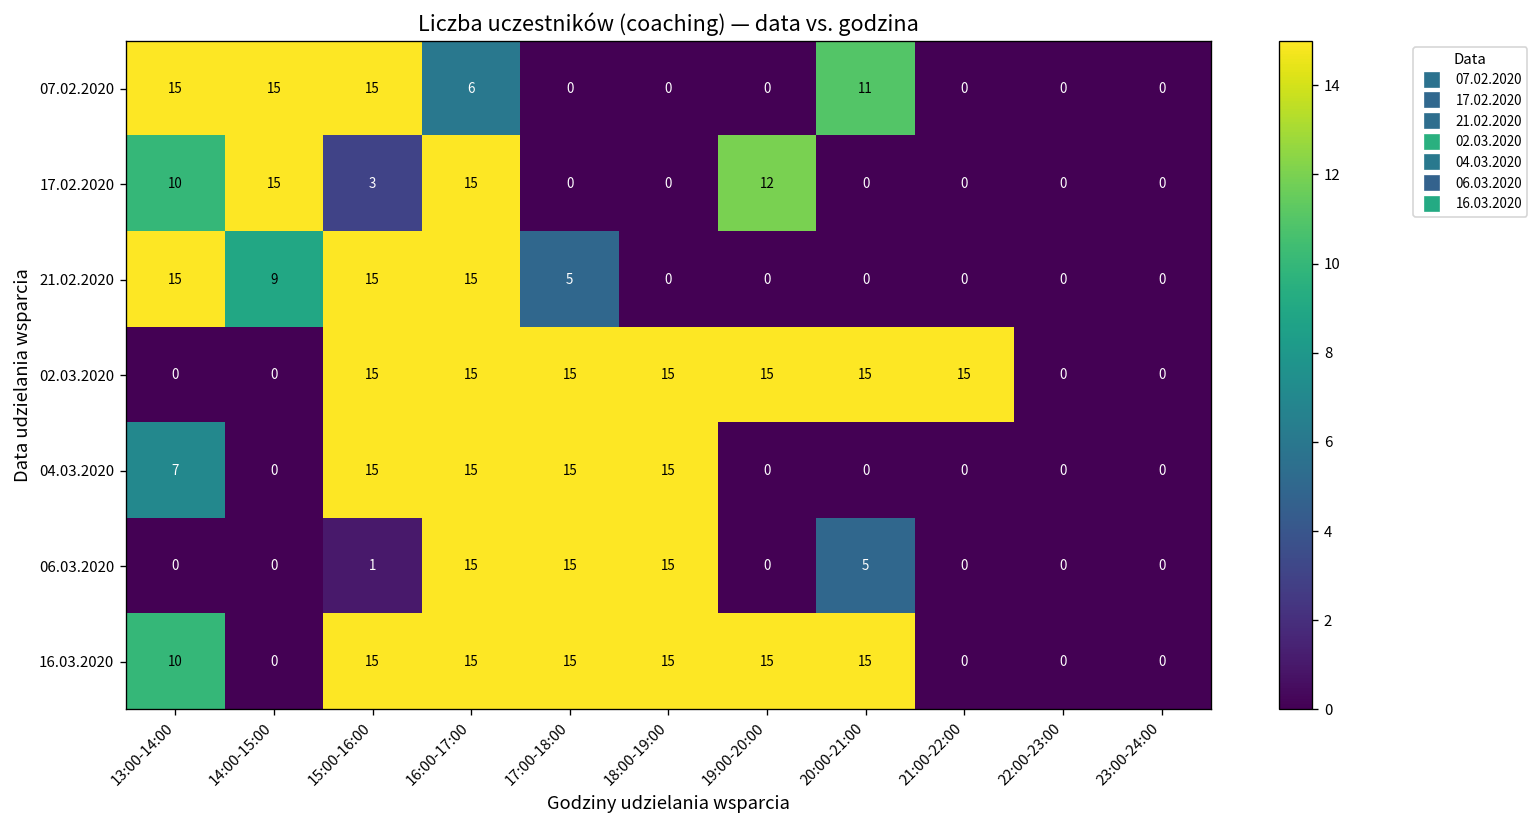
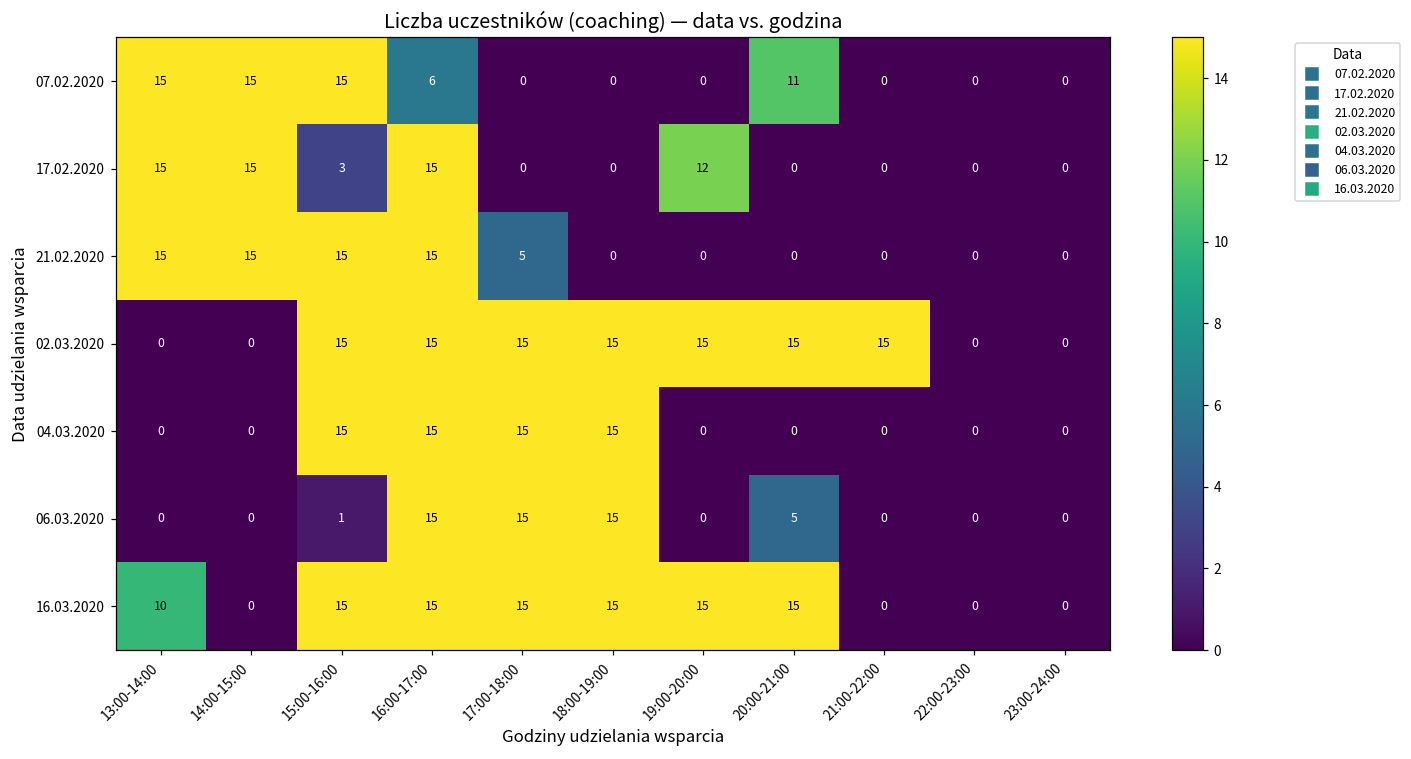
  {
    "07.02.2020": {
      "13:00-14:00": 15,
      "14:00-15:00": 15,
      "15:00-16:00": 15,
      "16:00-17:00": 6,
      "17:00-18:00": 0,
      "18:00-19:00": 0,
      "19:00-20:00": 0,
      "20:00-21:00": 11,
      "21:00-22:00": 0,
      "22:00-23:00": 0,
      "23:00-24:00": 0
    },
    "17.02.2020": {
-     "13:00-14:00": 10,
+     "13:00-14:00": 15,
      "14:00-15:00": 15,
      "15:00-16:00": 3,
      "16:00-17:00": 15,
      "17:00-18:00": 0,
      "18:00-19:00": 0,
      "19:00-20:00": 12,
      "20:00-21:00": 0,
      "21:00-22:00": 0,
      "22:00-23:00": 0,
      "23:00-24:00": 0
    },
    "21.02.2020": {
      "13:00-14:00": 15,
-     "14:00-15:00": 9,
+     "14:00-15:00": 15,
      "15:00-16:00": 15,
      "16:00-17:00": 15,
      "17:00-18:00": 5,
      "18:00-19:00": 0,
      "19:00-20:00": 0,
      "20:00-21:00": 0,
      "21:00-22:00": 0,
      "22:00-23:00": 0,
      "23:00-24:00": 0
    },
    "02.03.2020": {
      "13:00-14:00": 0,
      "14:00-15:00": 0,
      "15:00-16:00": 15,
      "16:00-17:00": 15,
      "17:00-18:00": 15,
      "18:00-19:00": 15,
      "19:00-20:00": 15,
      "20:00-21:00": 15,
      "21:00-22:00": 15,
      "22:00-23:00": 0,
      "23:00-24:00": 0
    },
    "04.03.2020": {
-     "13:00-14:00": 7,
+     "13:00-14:00": 0,
      "14:00-15:00": 0,
      "15:00-16:00": 15,
      "16:00-17:00": 15,
      "17:00-18:00": 15,
      "18:00-19:00": 15,
      "19:00-20:00": 0,
      "20:00-21:00": 0,
      "21:00-22:00": 0,
      "22:00-23:00": 0,
      "23:00-24:00": 0
    },
    "06.03.2020": {
      "13:00-14:00": 0,
      "14:00-15:00": 0,
      "15:00-16:00": 1,
      "16:00-17:00": 15,
      "17:00-18:00": 15,
      "18:00-19:00": 15,
      "19:00-20:00": 0,
      "20:00-21:00": 5,
      "21:00-22:00": 0,
      "22:00-23:00": 0,
      "23:00-24:00": 0
    },
    "16.03.2020": {
      "13:00-14:00": 10,
      "14:00-15:00": 0,
      "15:00-16:00": 15,
      "16:00-17:00": 15,
      "17:00-18:00": 15,
      "18:00-19:00": 15,
      "19:00-20:00": 15,
      "20:00-21:00": 15,
      "21:00-22:00": 0,
      "22:00-23:00": 0,
      "23:00-24:00": 0
    }
  }
